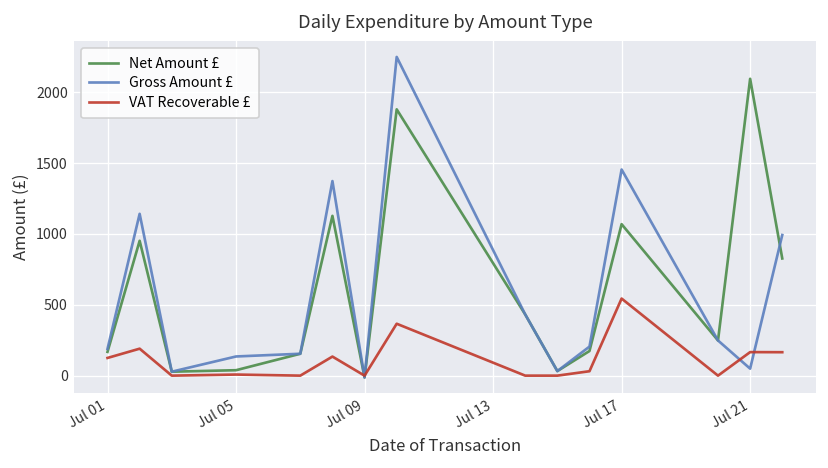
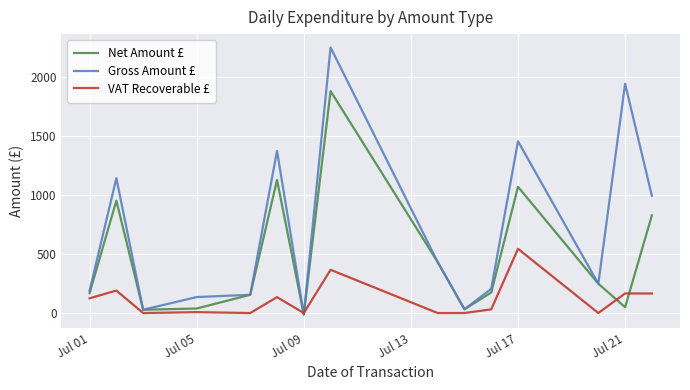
  {
    "Net Amount £": {
      "Jul 05": 40,
      "Jul 17": 1070,
-     "Jul 21": 2100
+     "Jul 21": 50
    },
    "Gross Amount £": {
      "Jul 05": 140,
      "Jul 17": 1460,
-     "Jul 21": 50
+     "Jul 21": 1940
    },
    "VAT Recoverable £": {
      "Jul 01": 120,
      "Jul 05": 10,
      "Jul 17": 540,
      "Jul 21": 170
    }
  }
